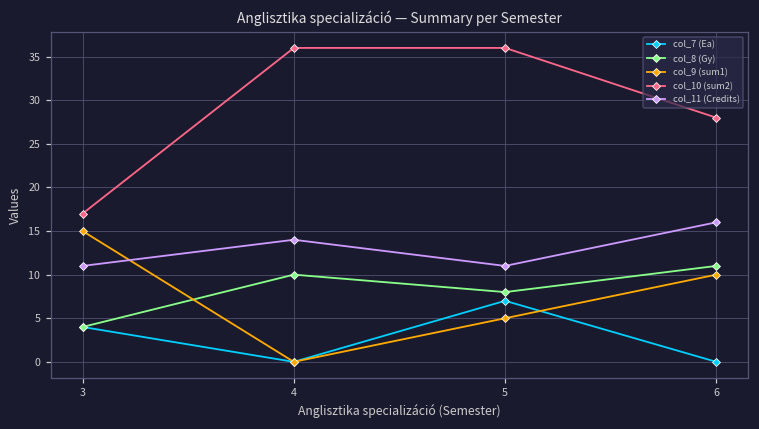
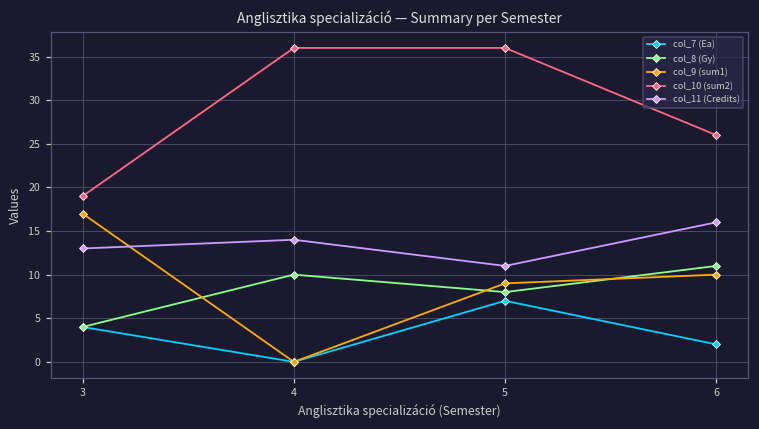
  {
    "col_7 (Ea)": {
      "5": 7,
-     "6": 0
+     "6": 2
    },
    "col_8 (Gy)": {
      "4": 10,
      "5": 8,
      "6": 11
    },
    "col_9 (sum1)": {
-     "3": 15,
-     "5": 5,
+     "3": 17,
+     "5": 9,
      "6": 10
    },
    "col_10 (sum2)": {
-     "3": 17,
+     "3": 19,
      "4": 36,
      "5": 36,
-     "6": 28
+     "6": 26
    },
    "col_11 (Credits)": {
-     "3": 11,
+     "3": 13,
      "4": 14,
      "5": 11,
      "6": 16
    }
  }
